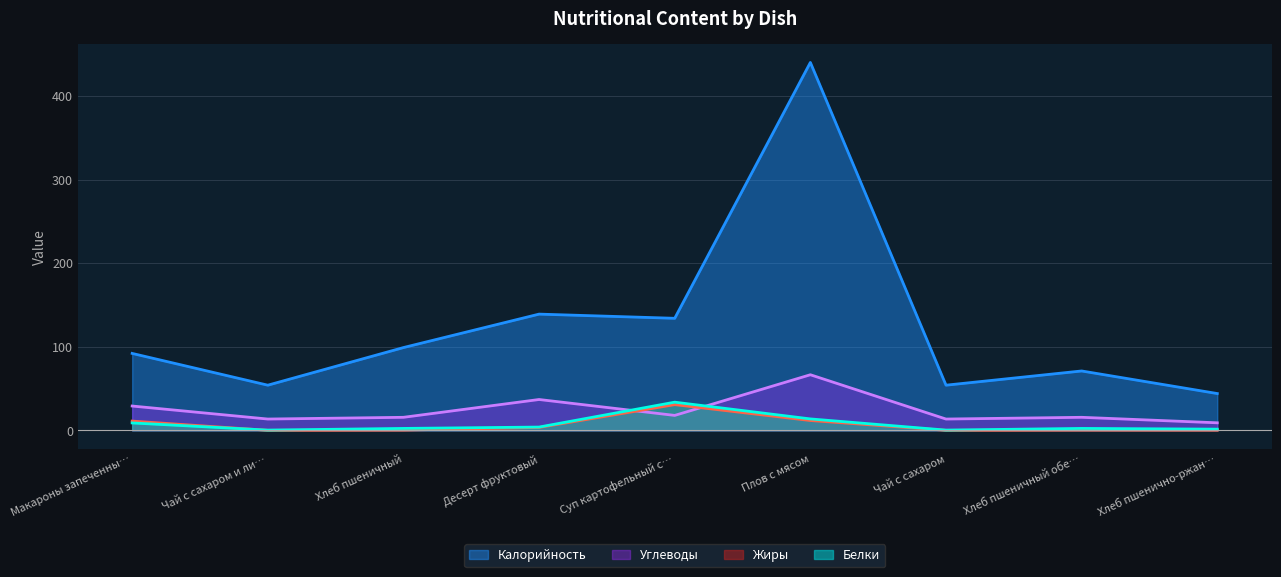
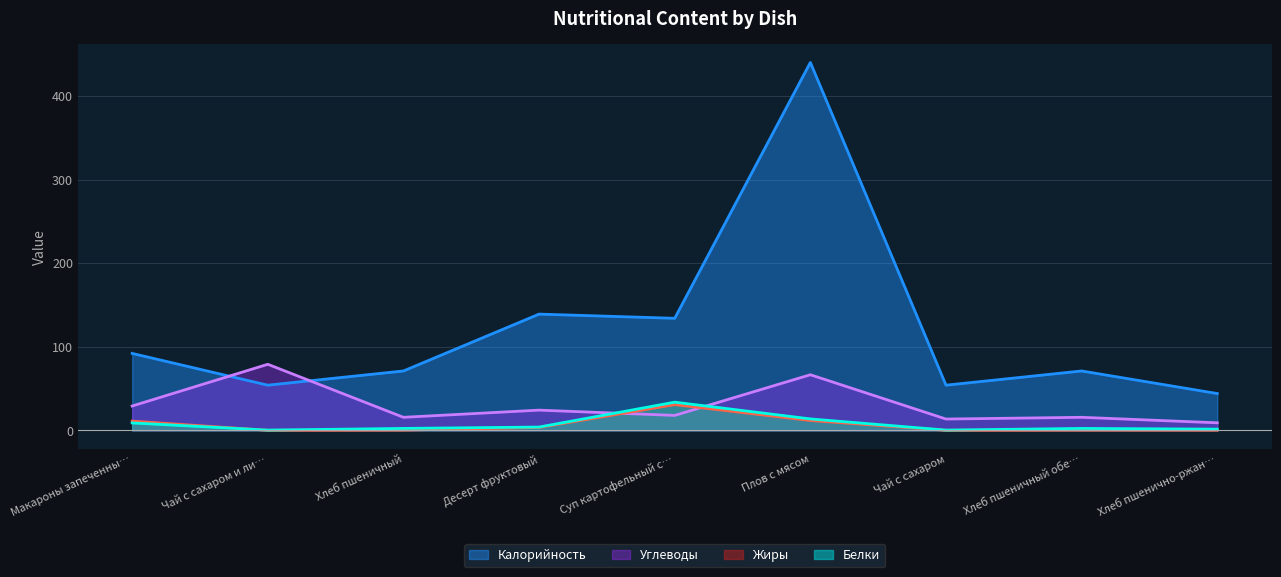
  {
    "Калорийность": {
      "Макароны запеченны…": 90,
      "Чай с сахаром и ли…": 50,
-     "Хлеб пшеничный": 100,
+     "Хлеб пшеничный": 70,
      "Десерт фруктовый": 140,
      "Суп картофельный с…": 130,
      "Плов с мясом": 440,
      "Чай с сахаром": 50,
      "Хлеб пшеничный обе…": 70,
      "Хлеб пшенично-ржан…": 40
    },
    "Углеводы": {
      "Макароны запеченны…": 30,
-     "Чай с сахаром и ли…": 10,
+     "Чай с сахаром и ли…": 80,
      "Хлеб пшеничный": 20,
-     "Десерт фруктовый": 40,
+     "Десерт фруктовый": 20,
      "Суп картофельный с…": 20,
      "Плов с мясом": 70,
      "Чай с сахаром": 10,
      "Хлеб пшеничный обе…": 20,
      "Хлеб пшенично-ржан…": 10
    }
  }
